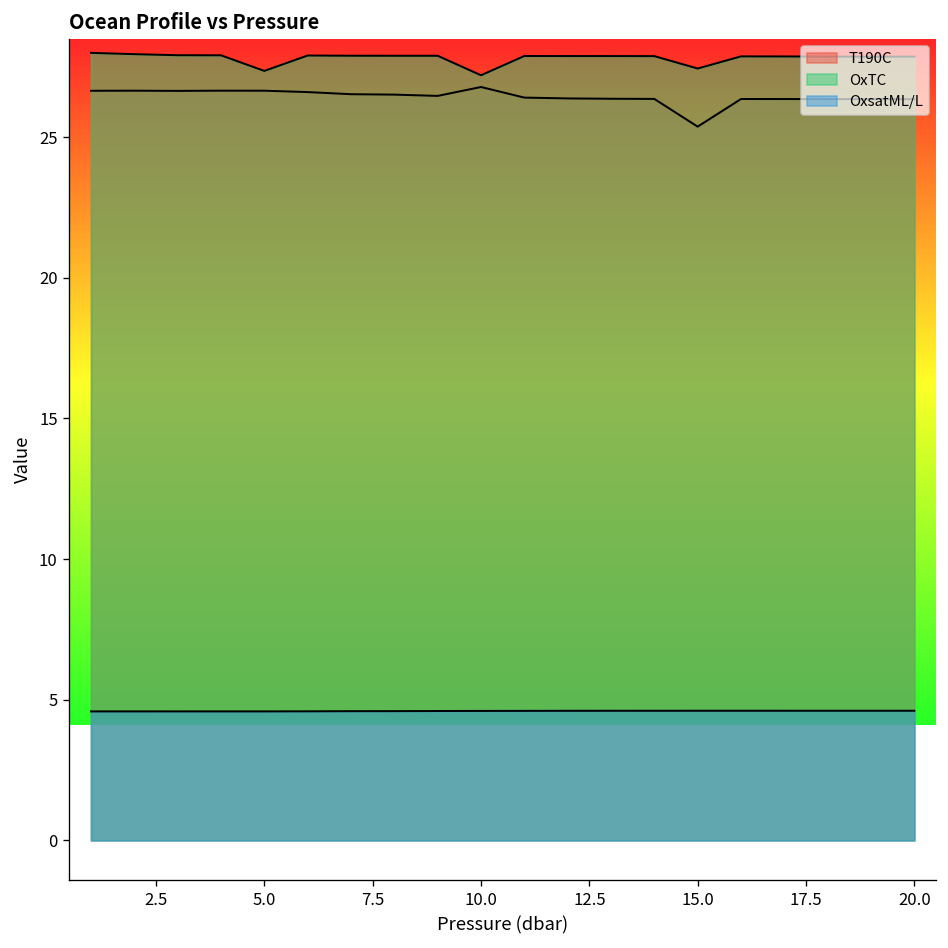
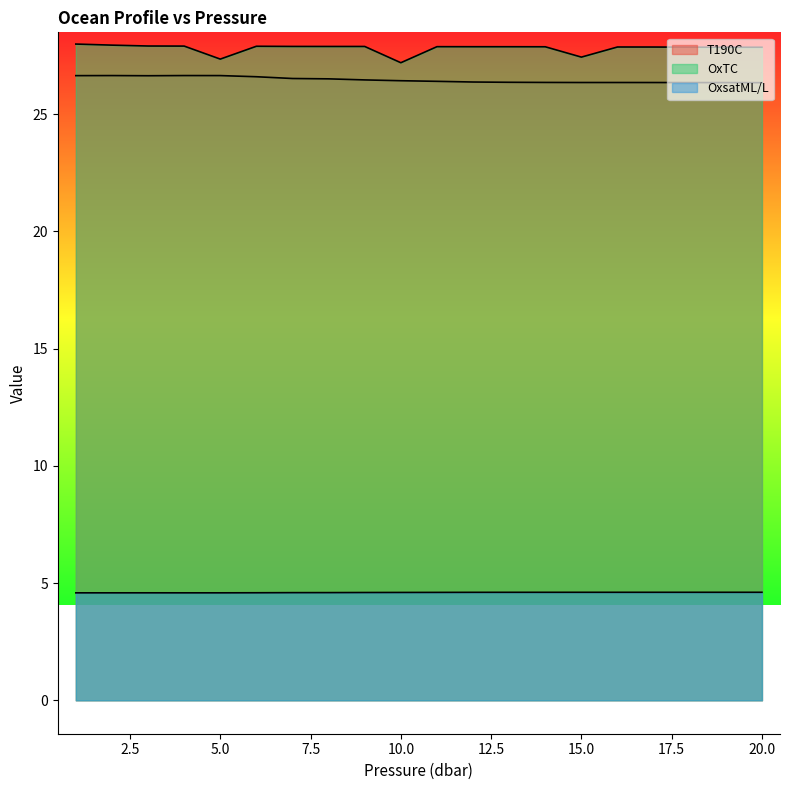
  {
    "T190C": {
      "5.0": 26.6,
-     "10.0": 26.8,
-     "15.0": 25.4
+     "10.0": 26.4,
+     "15.0": 26.4
    },
    "OxTC": {
      "5.0": 27.3,
      "10.0": 27.2,
      "15.0": 27.4
    },
    "OxsatML/L": {
      "5.0": 4.6,
      "10.0": 4.6,
      "15.0": 4.6,
      "20.0": 4.6
    }
  }
